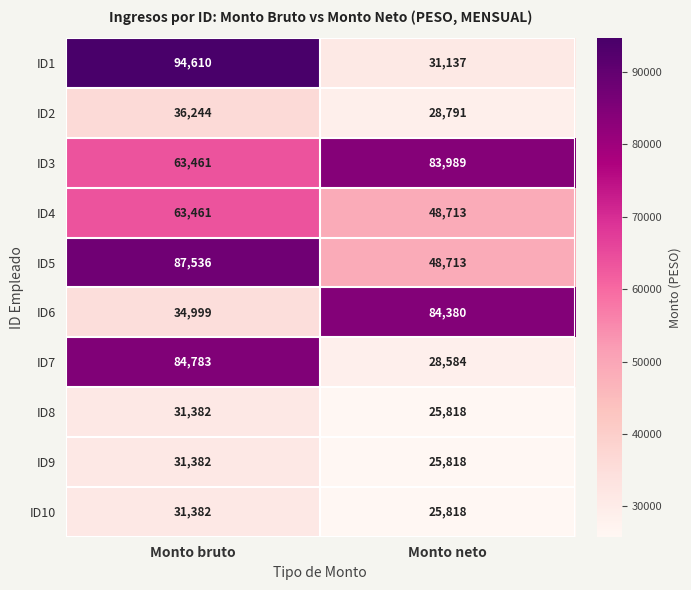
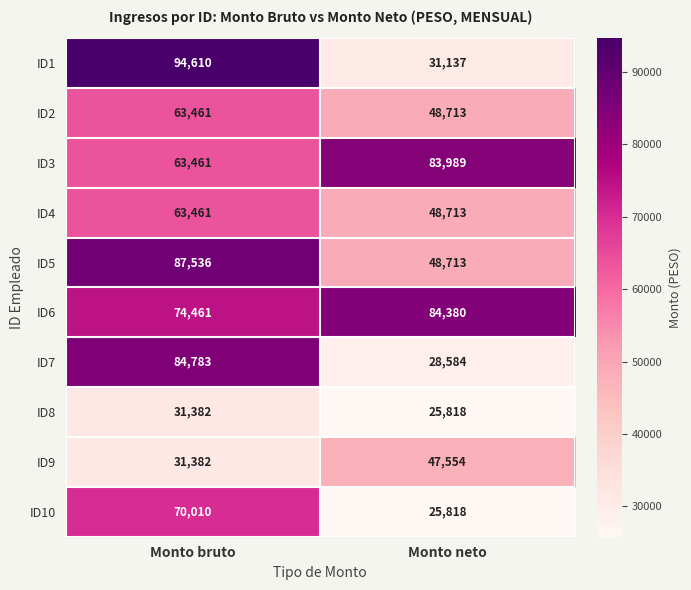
  {
    "ID1": {
      "Monto bruto": "94,610",
      "Monto neto": "31,137"
    },
    "ID2": {
-     "Monto bruto": "36,244",
-     "Monto neto": "28,791"
+     "Monto bruto": "63,461",
+     "Monto neto": "48,713"
    },
    "ID3": {
      "Monto bruto": "63,461",
      "Monto neto": "83,989"
    },
    "ID4": {
      "Monto bruto": "63,461",
      "Monto neto": "48,713"
    },
    "ID5": {
      "Monto bruto": "87,536",
      "Monto neto": "48,713"
    },
    "ID6": {
-     "Monto bruto": "34,999",
+     "Monto bruto": "74,461",
      "Monto neto": "84,380"
    },
    "ID7": {
      "Monto bruto": "84,783",
      "Monto neto": "28,584"
    },
    "ID8": {
      "Monto bruto": "31,382",
      "Monto neto": "25,818"
    },
    "ID9": {
      "Monto bruto": "31,382",
-     "Monto neto": "25,818"
+     "Monto neto": "47,554"
    },
    "ID10": {
-     "Monto bruto": "31,382",
+     "Monto bruto": "70,010",
      "Monto neto": "25,818"
    }
  }
